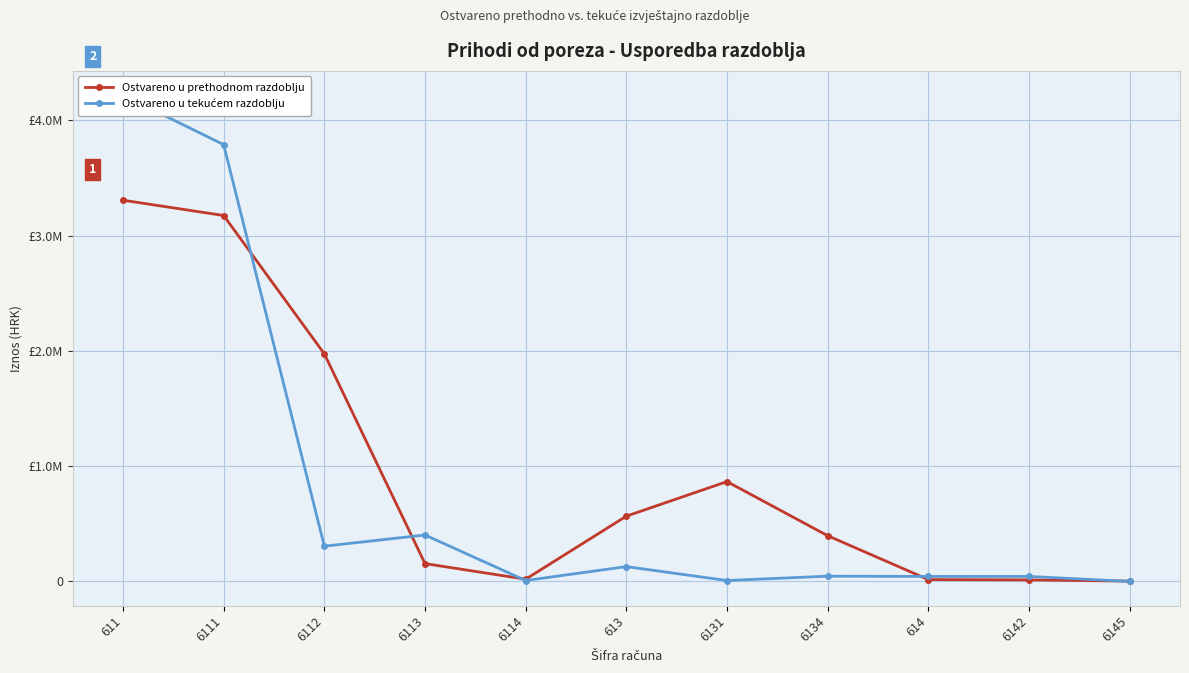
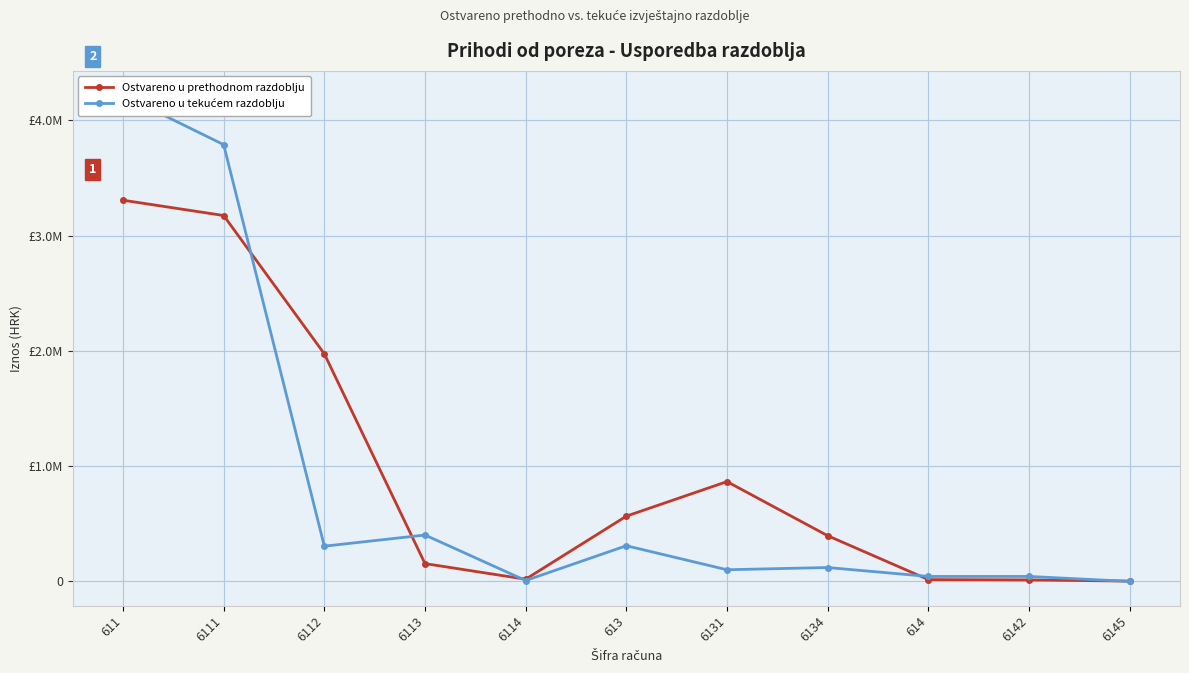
  {
    "Ostvareno u prethodnom razdoblju": {
      "611": "£3310000",
      "6111": "£3170000",
      "6112": "£1970000",
      "6113": "£150000",
      "613": "£570000",
      "6131": "£870000",
      "6134": "£400000",
      "614": "£20000",
      "6142": "£10000"
    },
    "Ostvareno u tekućem razdoblju": {
      "6111": "£3790000",
      "6112": "£310000",
      "6113": "£400000",
-     "613": "£130000",
-     "6131": "£10000",
-     "6134": "£50000",
+     "613": "£310000",
+     "6131": "£100000",
+     "6134": "£120000",
      "614": "£40000",
      "6142": "£40000"
    }
  }
